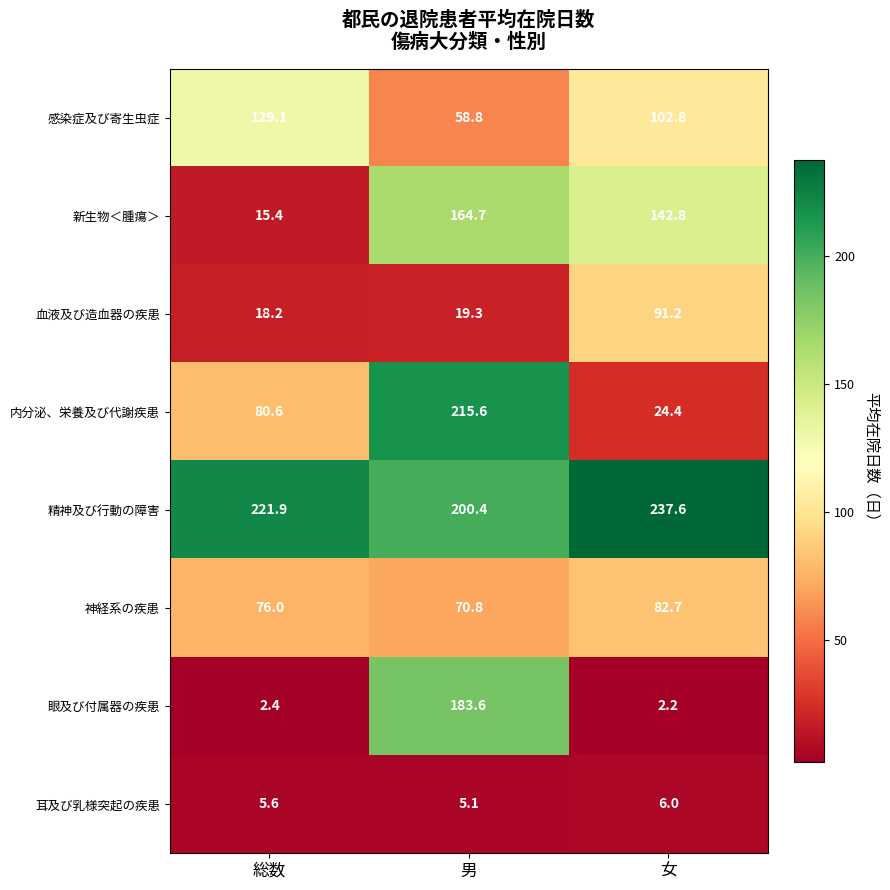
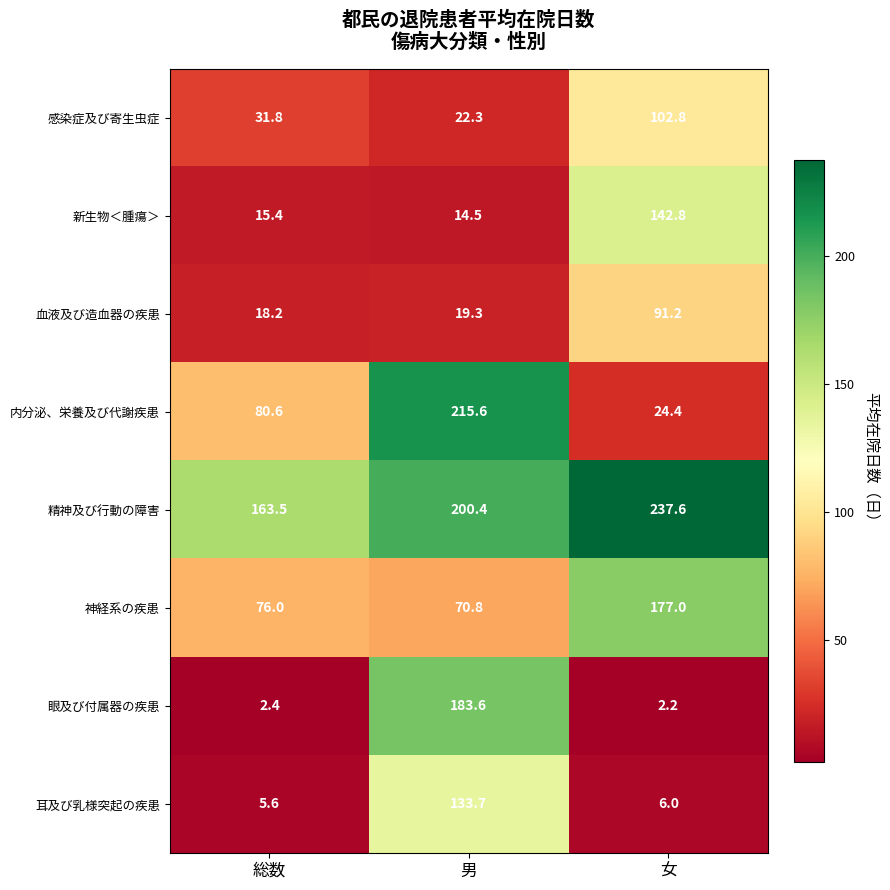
  {
    "感染症及び寄生虫症": {
-     "総数": 129.1,
-     "男": 58.8,
+     "総数": 31.8,
+     "男": 22.3,
      "女": 102.8
    },
    "新生物＜腫瘍＞": {
      "総数": 15.4,
-     "男": 164.7,
+     "男": 14.5,
      "女": 142.8
    },
    "血液及び造血器の疾患": {
      "総数": 18.2,
      "男": 19.3,
      "女": 91.2
    },
    "内分泌、栄養及び代謝疾患": {
      "総数": 80.6,
      "男": 215.6,
      "女": 24.4
    },
    "精神及び行動の障害": {
-     "総数": 221.9,
+     "総数": 163.5,
      "男": 200.4,
      "女": 237.6
    },
    "神経系の疾患": {
      "総数": 76.0,
      "男": 70.8,
-     "女": 82.7
+     "女": 177.0
    },
    "眼及び付属器の疾患": {
      "総数": 2.4,
      "男": 183.6,
      "女": 2.2
    },
    "耳及び乳様突起の疾患": {
      "総数": 5.6,
-     "男": 5.1,
+     "男": 133.7,
      "女": 6.0
    }
  }
